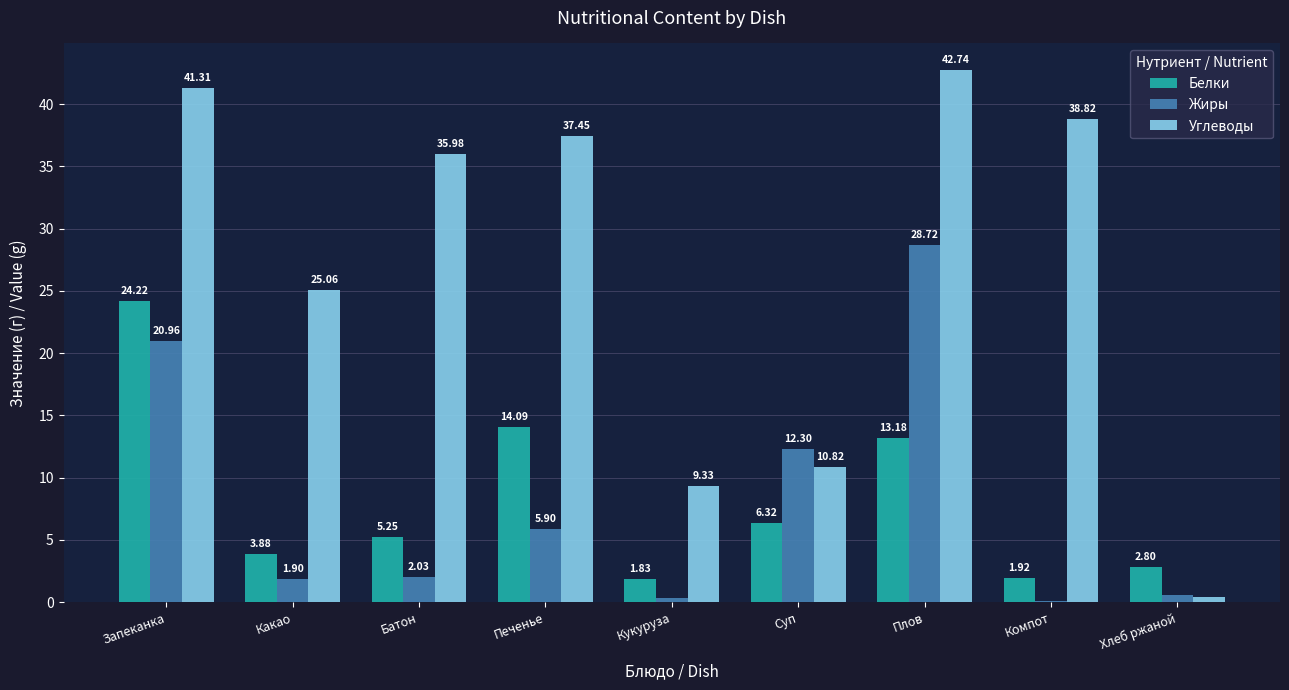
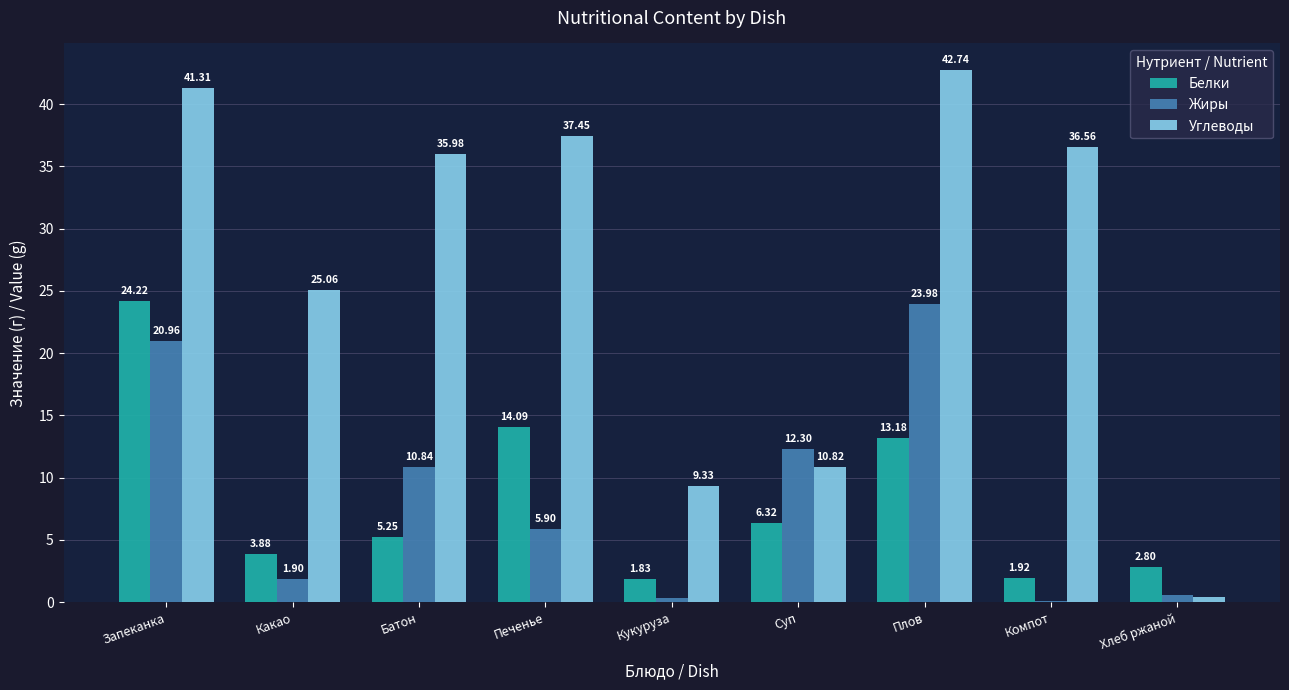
  {
    "Белки": {
      "Запеканка": 24.22,
      "Какао": 3.88,
      "Батон": 5.25,
      "Печенье": 14.09,
      "Кукуруза": 1.83,
      "Суп": 6.32,
      "Плов": 13.18,
      "Компот": 1.92,
      "Хлеб ржаной": 2.80
    },
    "Жиры": {
      "Запеканка": 20.96,
      "Какао": 1.90,
-     "Батон": 2.03,
+     "Батон": 10.84,
      "Печенье": 5.90,
      "Суп": 12.30,
-     "Плов": 28.72
+     "Плов": 23.98
    },
    "Углеводы": {
      "Запеканка": 41.31,
      "Какао": 25.06,
      "Батон": 35.98,
      "Печенье": 37.45,
      "Кукуруза": 9.33,
      "Суп": 10.82,
      "Плов": 42.74,
-     "Компот": 38.82
+     "Компот": 36.56
    }
  }
